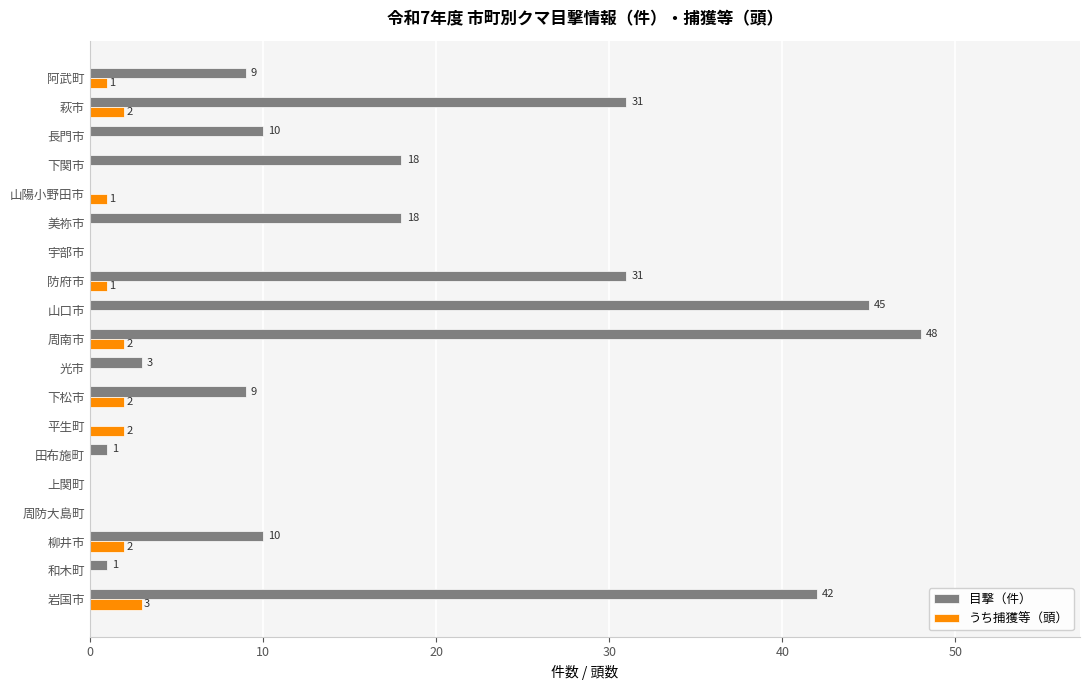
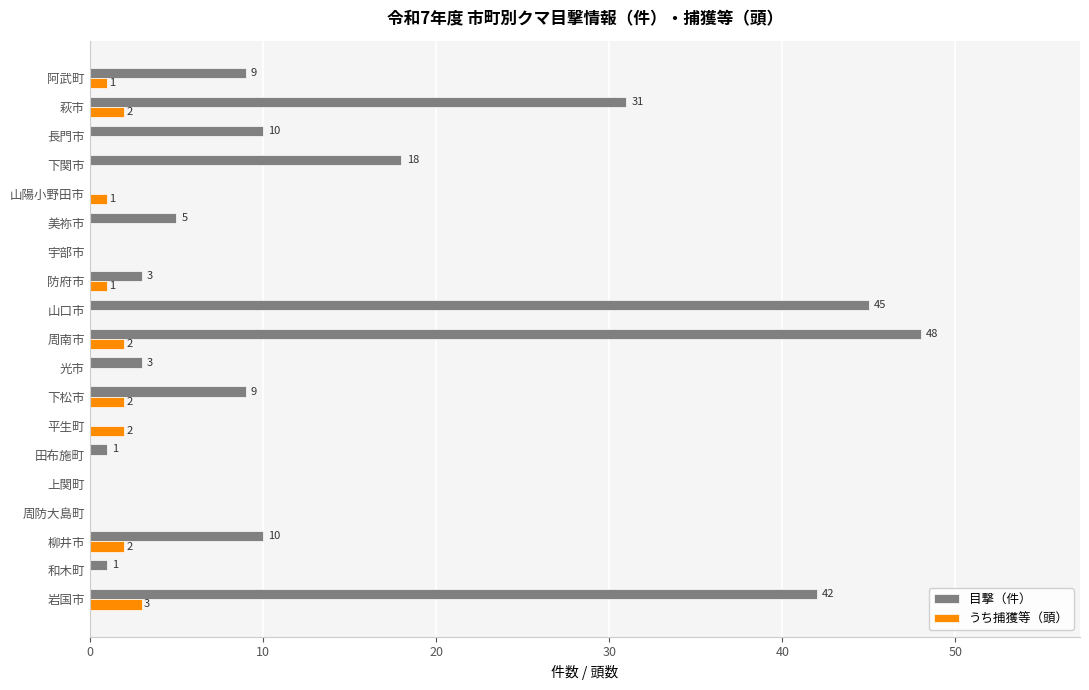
  {
    "目撃（件）": {
      "阿武町": 9,
      "萩市": 31,
      "長門市": 10,
      "下関市": 18,
-     "美祢市": 18,
-     "防府市": 31,
+     "美祢市": 5,
+     "防府市": 3,
      "山口市": 45,
      "周南市": 48,
      "光市": 3,
      "下松市": 9,
      "田布施町": 1,
      "柳井市": 10,
      "和木町": 1,
      "岩国市": 42
    },
    "うち捕獲等（頭）": {
      "阿武町": 1,
      "萩市": 2,
      "山陽小野田市": 1,
      "防府市": 1,
      "周南市": 2,
      "下松市": 2,
      "平生町": 2,
      "柳井市": 2,
      "岩国市": 3
    }
  }
